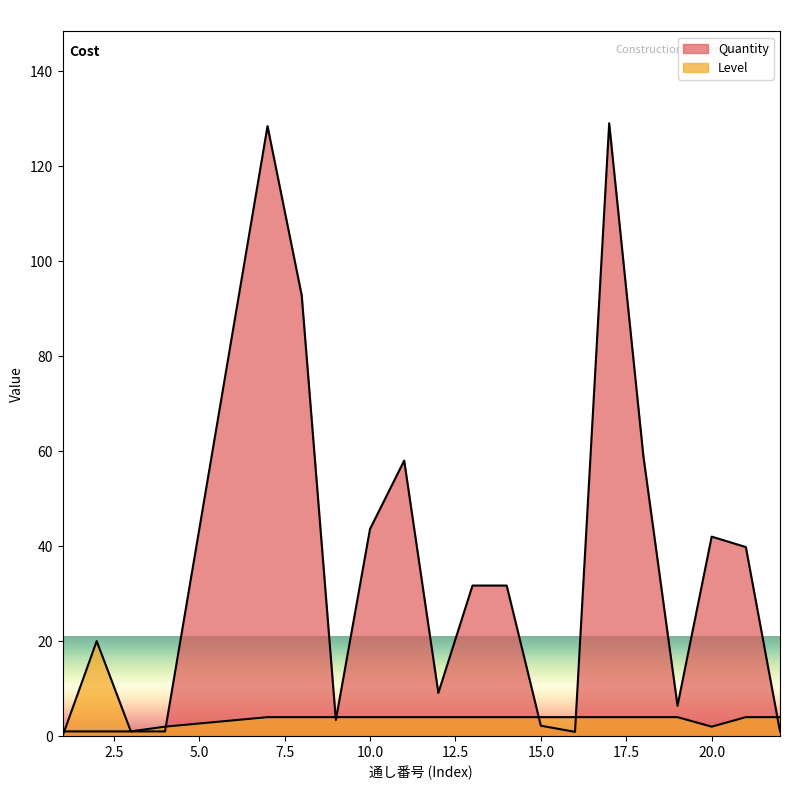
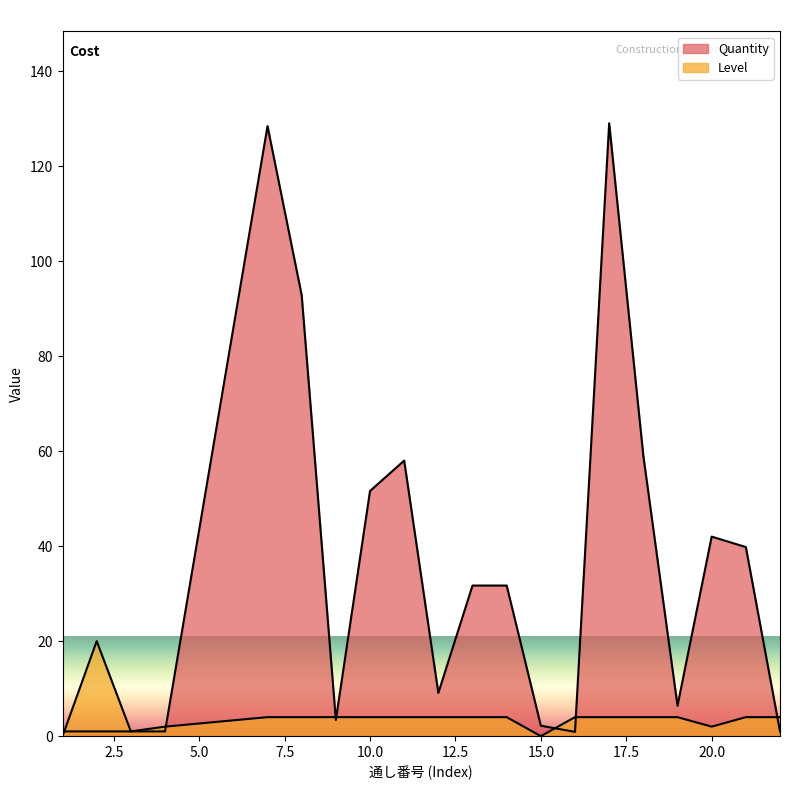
  {
    "Quantity": {
-     "10.0": 44,
+     "10.0": 52,
      "15.0": 2,
      "20.0": 42
    },
    "Level": {
      "10.0": 4,
-     "15.0": 4,
+     "15.0": 0,
      "20.0": 2
    }
  }
